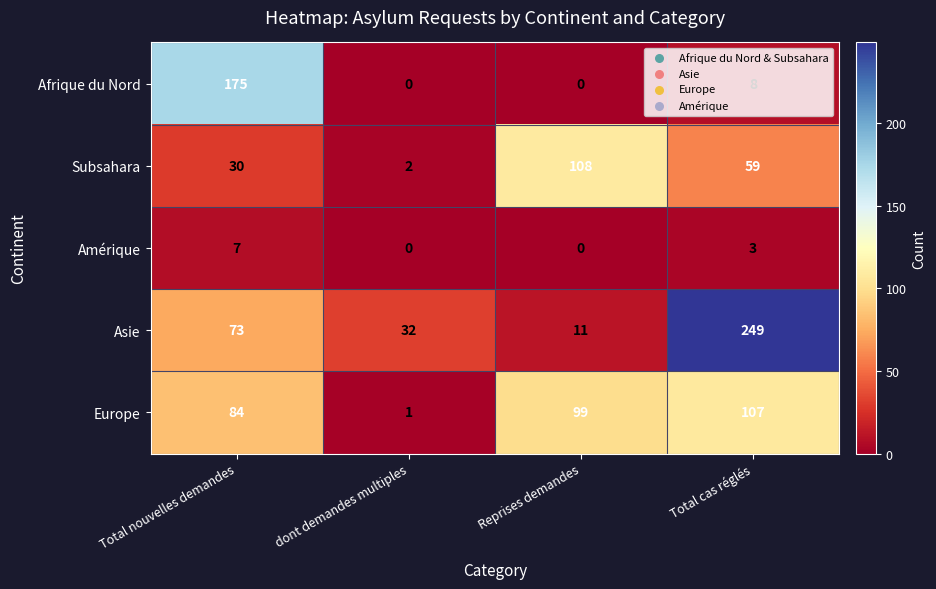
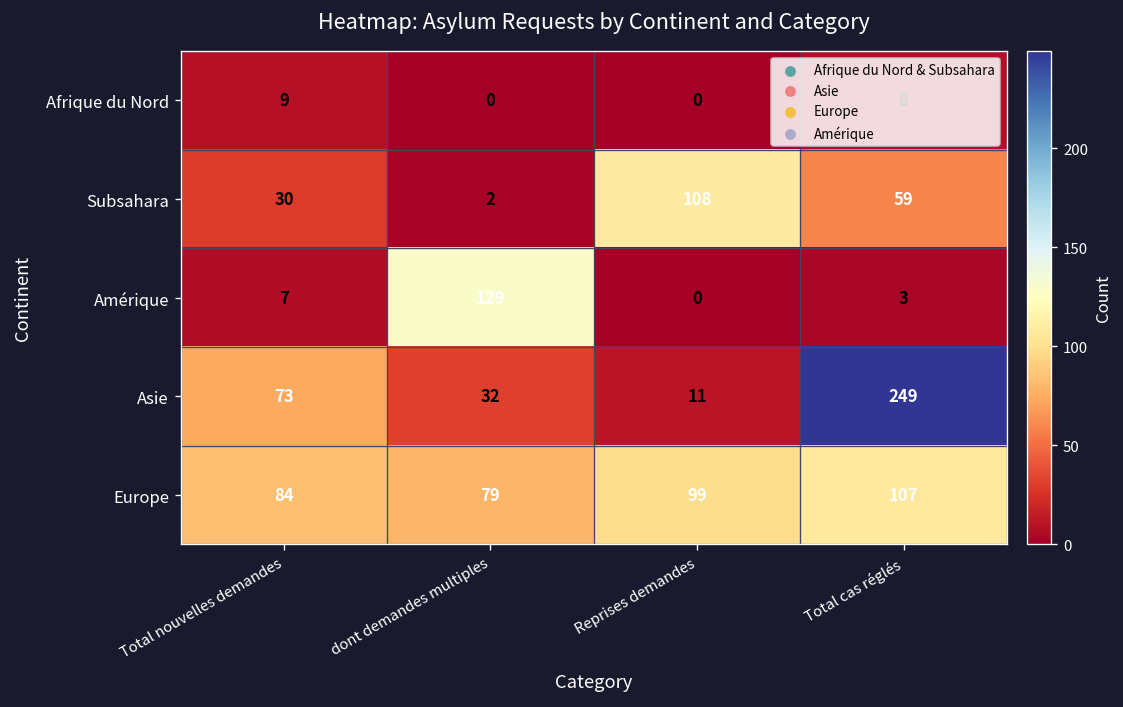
  {
    "Afrique du Nord": {
-     "Total nouvelles demandes": 175,
+     "Total nouvelles demandes": 9,
      "dont demandes multiples": 0,
      "Reprises demandes": 0
    },
    "Subsahara": {
      "Total nouvelles demandes": 30,
      "dont demandes multiples": 2,
      "Reprises demandes": 108,
      "Total cas réglés": 59
    },
    "Amérique": {
      "Total nouvelles demandes": 7,
-     "dont demandes multiples": 0,
+     "dont demandes multiples": 129,
      "Reprises demandes": 0,
      "Total cas réglés": 3
    },
    "Asie": {
      "Total nouvelles demandes": 73,
      "dont demandes multiples": 32,
      "Reprises demandes": 11,
      "Total cas réglés": 249
    },
    "Europe": {
      "Total nouvelles demandes": 84,
-     "dont demandes multiples": 1,
+     "dont demandes multiples": 79,
      "Reprises demandes": 99,
      "Total cas réglés": 107
    }
  }
